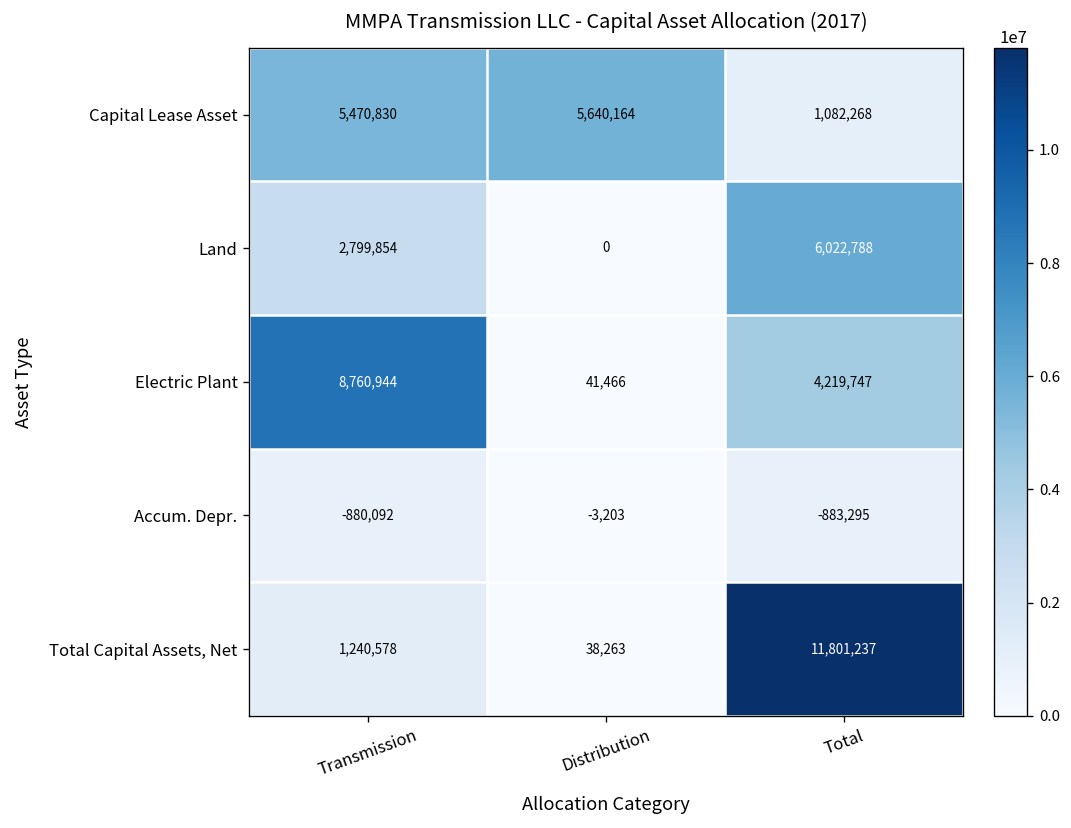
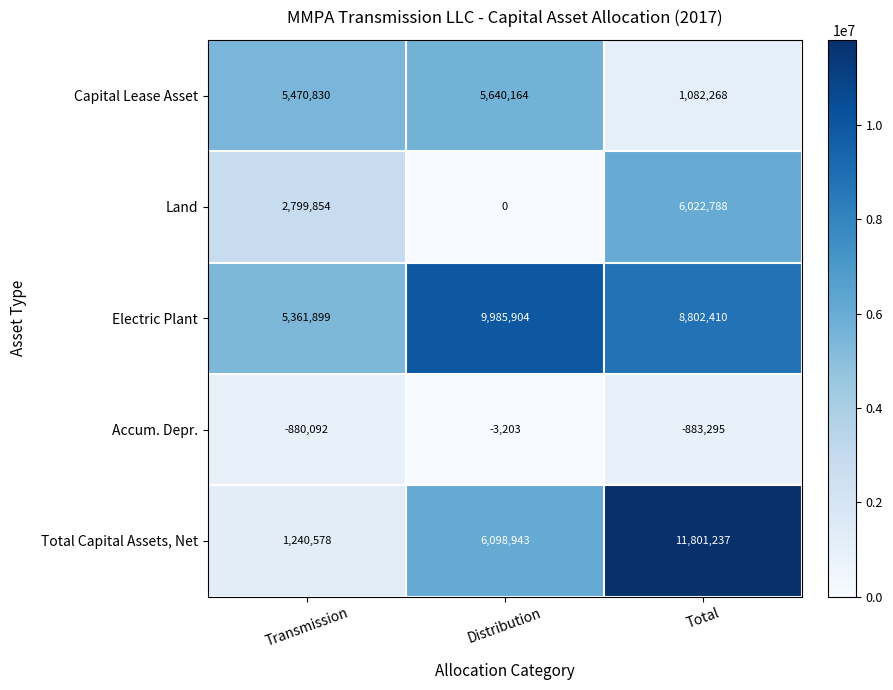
  {
    "Capital Lease Asset": {
      "Transmission": "5,470,830",
      "Distribution": "5,640,164",
      "Total": "1,082,268"
    },
    "Land": {
      "Transmission": "2,799,854",
      "Distribution": "0",
      "Total": "6,022,788"
    },
    "Electric Plant": {
-     "Transmission": "8,760,944",
-     "Distribution": "41,466",
-     "Total": "4,219,747"
+     "Transmission": "5,361,899",
+     "Distribution": "9,985,904",
+     "Total": "8,802,410"
    },
    "Accum. Depr.": {
      "Transmission": "-880,092",
      "Distribution": "-3,203",
      "Total": "-883,295"
    },
    "Total Capital Assets, Net": {
      "Transmission": "1,240,578",
-     "Distribution": "38,263",
+     "Distribution": "6,098,943",
      "Total": "11,801,237"
    }
  }
